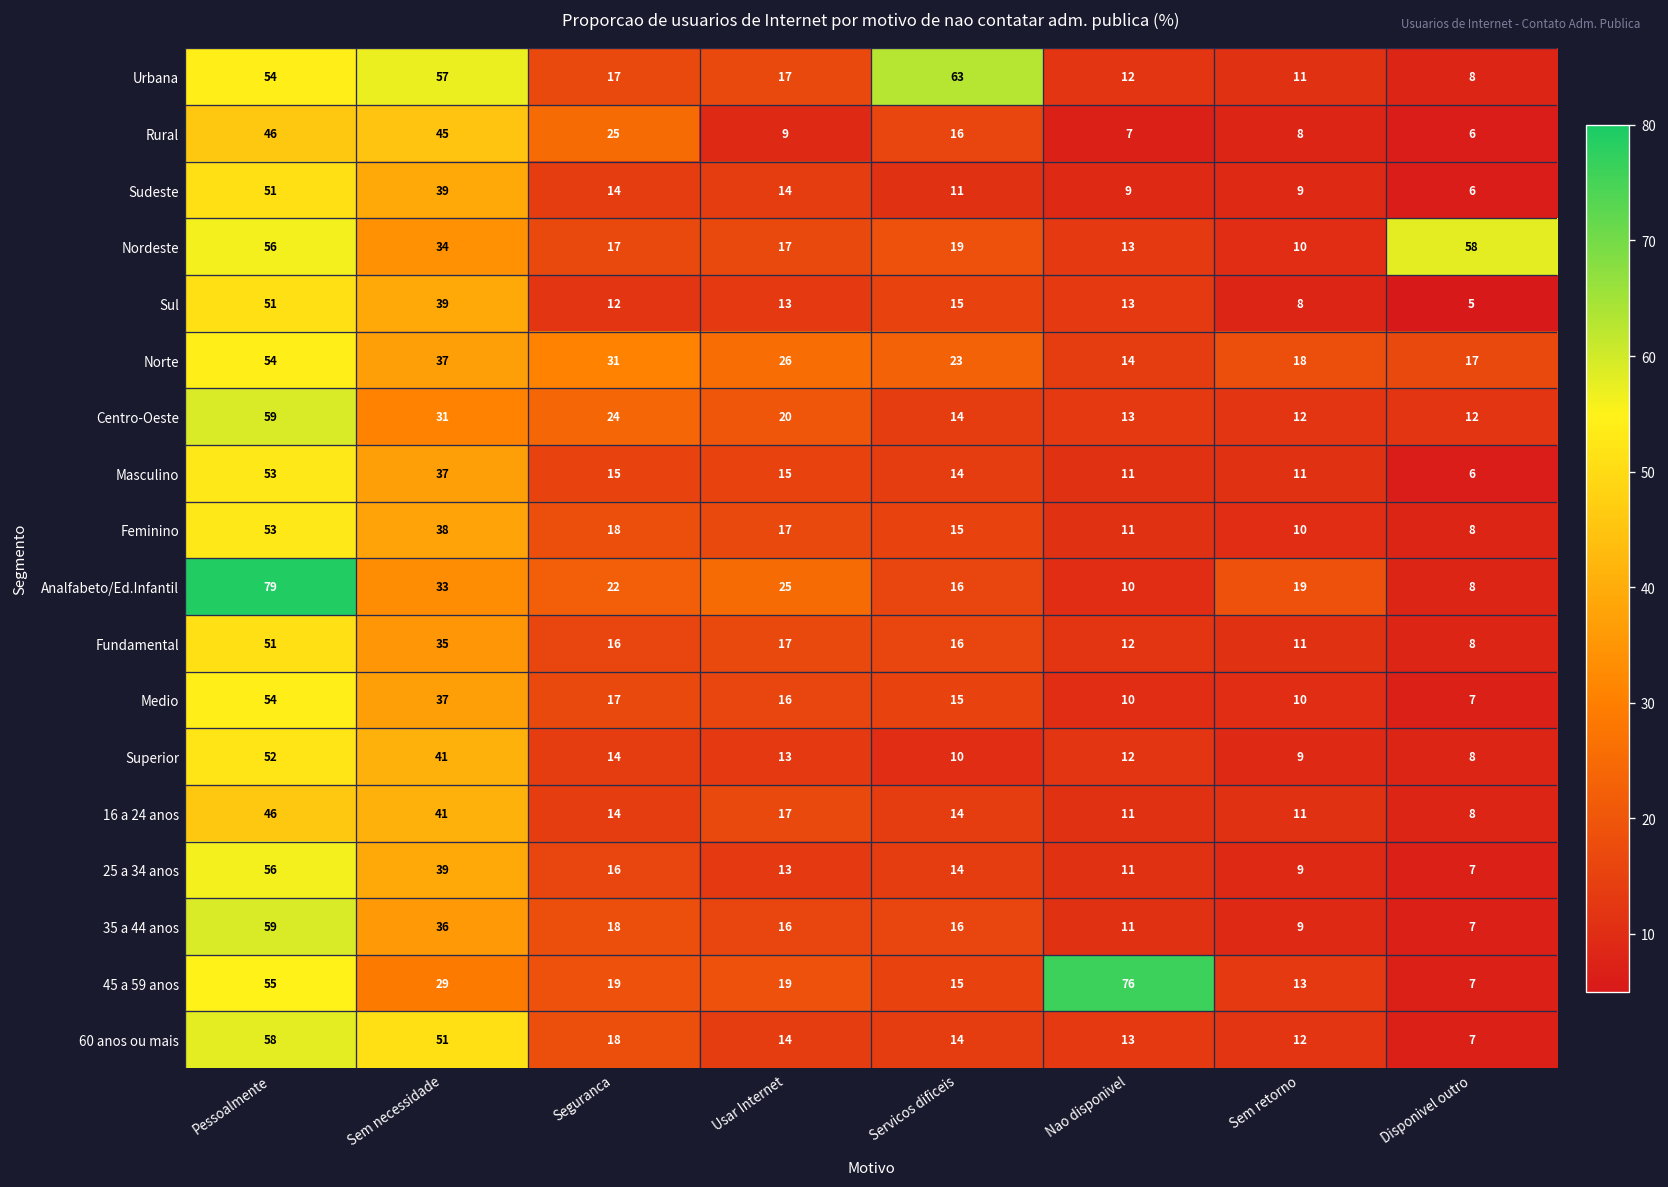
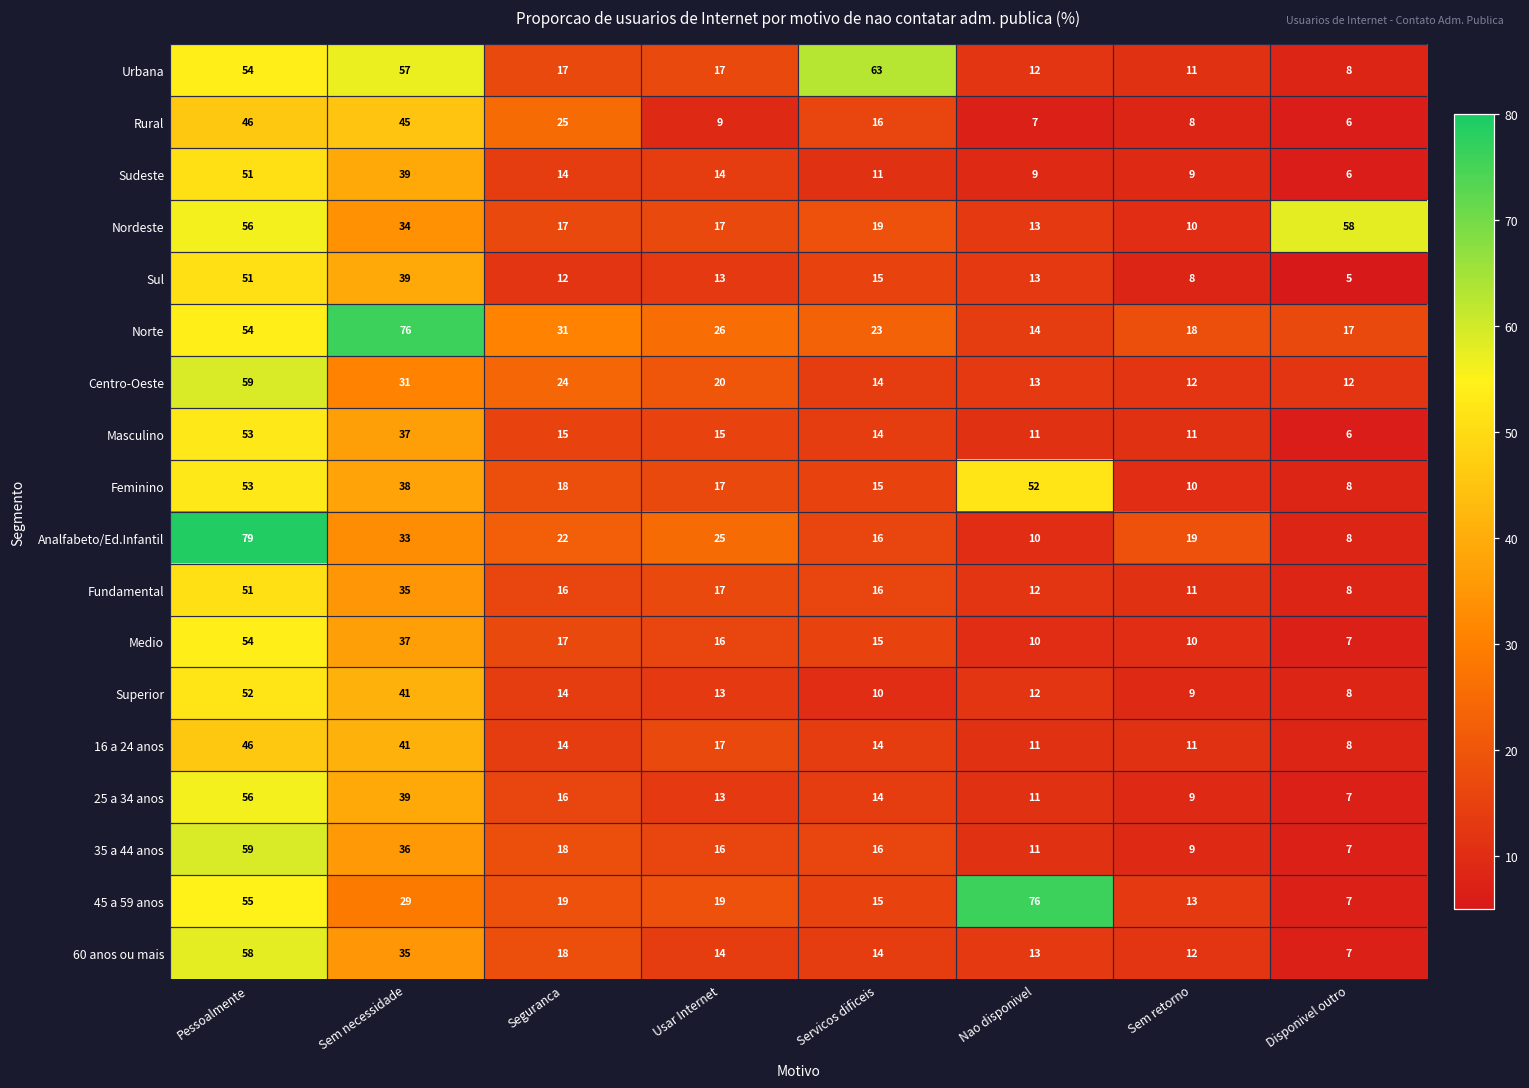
  {
    "Urbana": {
      "Pessoalmente": 54,
      "Sem necessidade": 57,
      "Seguranca": 17,
      "Usar Internet": 17,
      "Servicos dificeis": 63,
      "Nao disponivel": 12,
      "Sem retorno": 11,
      "Disponivel outro": 8
    },
    "Rural": {
      "Pessoalmente": 46,
      "Sem necessidade": 45,
      "Seguranca": 25,
      "Usar Internet": 9,
      "Servicos dificeis": 16,
      "Nao disponivel": 7,
      "Sem retorno": 8,
      "Disponivel outro": 6
    },
    "Sudeste": {
      "Pessoalmente": 51,
      "Sem necessidade": 39,
      "Seguranca": 14,
      "Usar Internet": 14,
      "Servicos dificeis": 11,
      "Nao disponivel": 9,
      "Sem retorno": 9,
      "Disponivel outro": 6
    },
    "Nordeste": {
      "Pessoalmente": 56,
      "Sem necessidade": 34,
      "Seguranca": 17,
      "Usar Internet": 17,
      "Servicos dificeis": 19,
      "Nao disponivel": 13,
      "Sem retorno": 10,
      "Disponivel outro": 58
    },
    "Sul": {
      "Pessoalmente": 51,
      "Sem necessidade": 39,
      "Seguranca": 12,
      "Usar Internet": 13,
      "Servicos dificeis": 15,
      "Nao disponivel": 13,
      "Sem retorno": 8,
      "Disponivel outro": 5
    },
    "Norte": {
      "Pessoalmente": 54,
-     "Sem necessidade": 37,
+     "Sem necessidade": 76,
      "Seguranca": 31,
      "Usar Internet": 26,
      "Servicos dificeis": 23,
      "Nao disponivel": 14,
      "Sem retorno": 18,
      "Disponivel outro": 17
    },
    "Centro-Oeste": {
      "Pessoalmente": 59,
      "Sem necessidade": 31,
      "Seguranca": 24,
      "Usar Internet": 20,
      "Servicos dificeis": 14,
      "Nao disponivel": 13,
      "Sem retorno": 12,
      "Disponivel outro": 12
    },
    "Masculino": {
      "Pessoalmente": 53,
      "Sem necessidade": 37,
      "Seguranca": 15,
      "Usar Internet": 15,
      "Servicos dificeis": 14,
      "Nao disponivel": 11,
      "Sem retorno": 11,
      "Disponivel outro": 6
    },
    "Feminino": {
      "Pessoalmente": 53,
      "Sem necessidade": 38,
      "Seguranca": 18,
      "Usar Internet": 17,
      "Servicos dificeis": 15,
-     "Nao disponivel": 11,
+     "Nao disponivel": 52,
      "Sem retorno": 10,
      "Disponivel outro": 8
    },
    "Analfabeto/Ed.Infantil": {
      "Pessoalmente": 79,
      "Sem necessidade": 33,
      "Seguranca": 22,
      "Usar Internet": 25,
      "Servicos dificeis": 16,
      "Nao disponivel": 10,
      "Sem retorno": 19,
      "Disponivel outro": 8
    },
    "Fundamental": {
      "Pessoalmente": 51,
      "Sem necessidade": 35,
      "Seguranca": 16,
      "Usar Internet": 17,
      "Servicos dificeis": 16,
      "Nao disponivel": 12,
      "Sem retorno": 11,
      "Disponivel outro": 8
    },
    "Medio": {
      "Pessoalmente": 54,
      "Sem necessidade": 37,
      "Seguranca": 17,
      "Usar Internet": 16,
      "Servicos dificeis": 15,
      "Nao disponivel": 10,
      "Sem retorno": 10,
      "Disponivel outro": 7
    },
    "Superior": {
      "Pessoalmente": 52,
      "Sem necessidade": 41,
      "Seguranca": 14,
      "Usar Internet": 13,
      "Servicos dificeis": 10,
      "Nao disponivel": 12,
      "Sem retorno": 9,
      "Disponivel outro": 8
    },
    "16 a 24 anos": {
      "Pessoalmente": 46,
      "Sem necessidade": 41,
      "Seguranca": 14,
      "Usar Internet": 17,
      "Servicos dificeis": 14,
      "Nao disponivel": 11,
      "Sem retorno": 11,
      "Disponivel outro": 8
    },
    "25 a 34 anos": {
      "Pessoalmente": 56,
      "Sem necessidade": 39,
      "Seguranca": 16,
      "Usar Internet": 13,
      "Servicos dificeis": 14,
      "Nao disponivel": 11,
      "Sem retorno": 9,
      "Disponivel outro": 7
    },
    "35 a 44 anos": {
      "Pessoalmente": 59,
      "Sem necessidade": 36,
      "Seguranca": 18,
      "Usar Internet": 16,
      "Servicos dificeis": 16,
      "Nao disponivel": 11,
      "Sem retorno": 9,
      "Disponivel outro": 7
    },
    "45 a 59 anos": {
      "Pessoalmente": 55,
      "Sem necessidade": 29,
      "Seguranca": 19,
      "Usar Internet": 19,
      "Servicos dificeis": 15,
      "Nao disponivel": 76,
      "Sem retorno": 13,
      "Disponivel outro": 7
    },
    "60 anos ou mais": {
      "Pessoalmente": 58,
-     "Sem necessidade": 51,
+     "Sem necessidade": 35,
      "Seguranca": 18,
      "Usar Internet": 14,
      "Servicos dificeis": 14,
      "Nao disponivel": 13,
      "Sem retorno": 12,
      "Disponivel outro": 7
    }
  }
